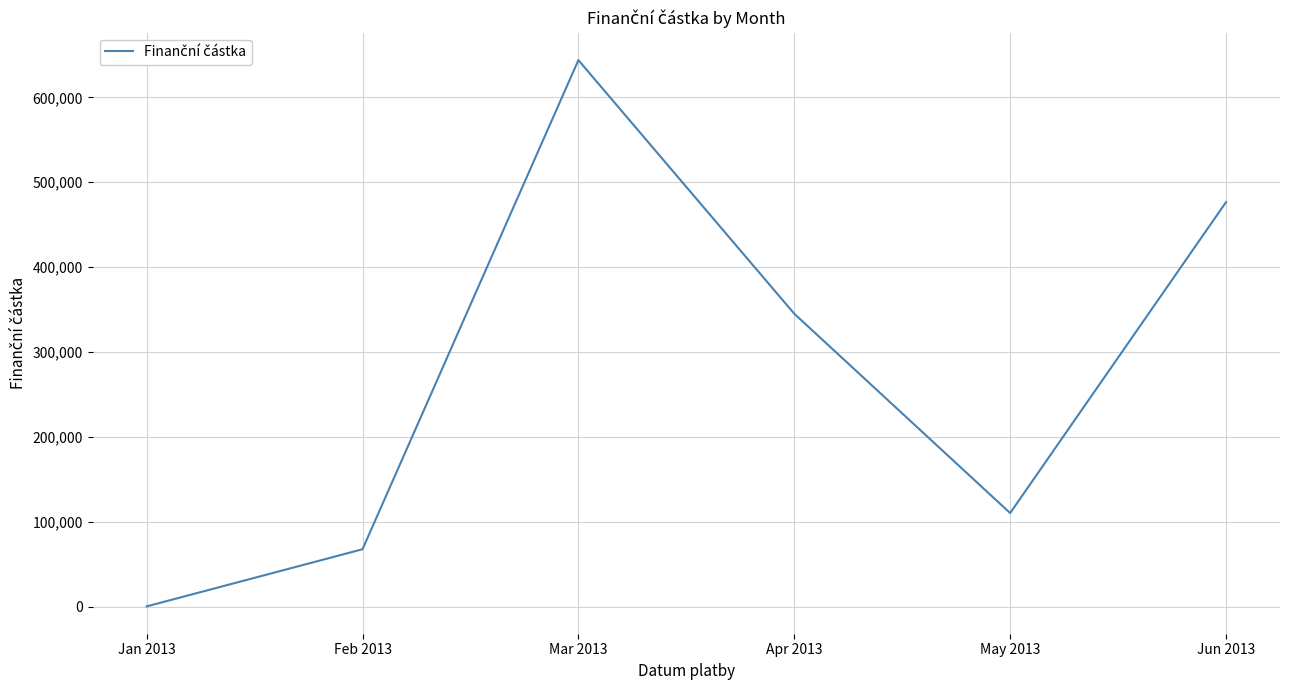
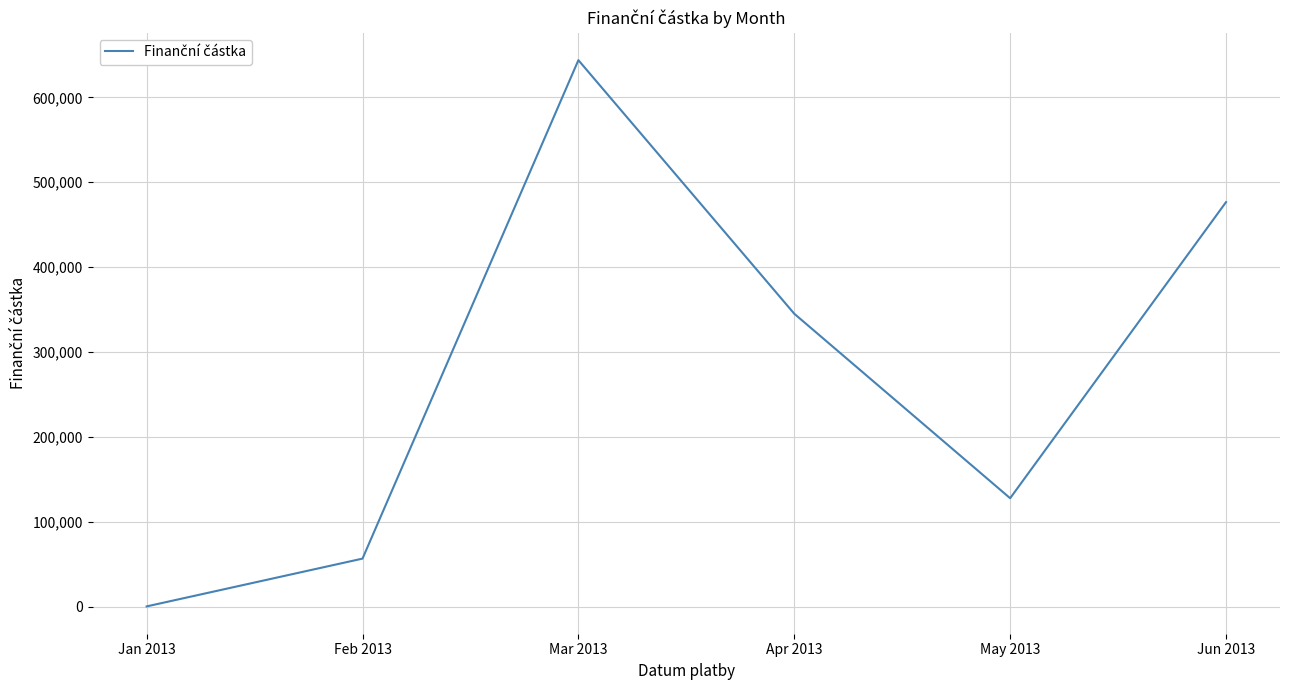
  {
    "Jan 2013": "0",
-   "Feb 2013": "70,000",
+   "Feb 2013": "60,000",
    "Mar 2013": "640,000",
    "Apr 2013": "350,000",
-   "May 2013": "110,000",
+   "May 2013": "130,000",
    "Jun 2013": "480,000"
  }
